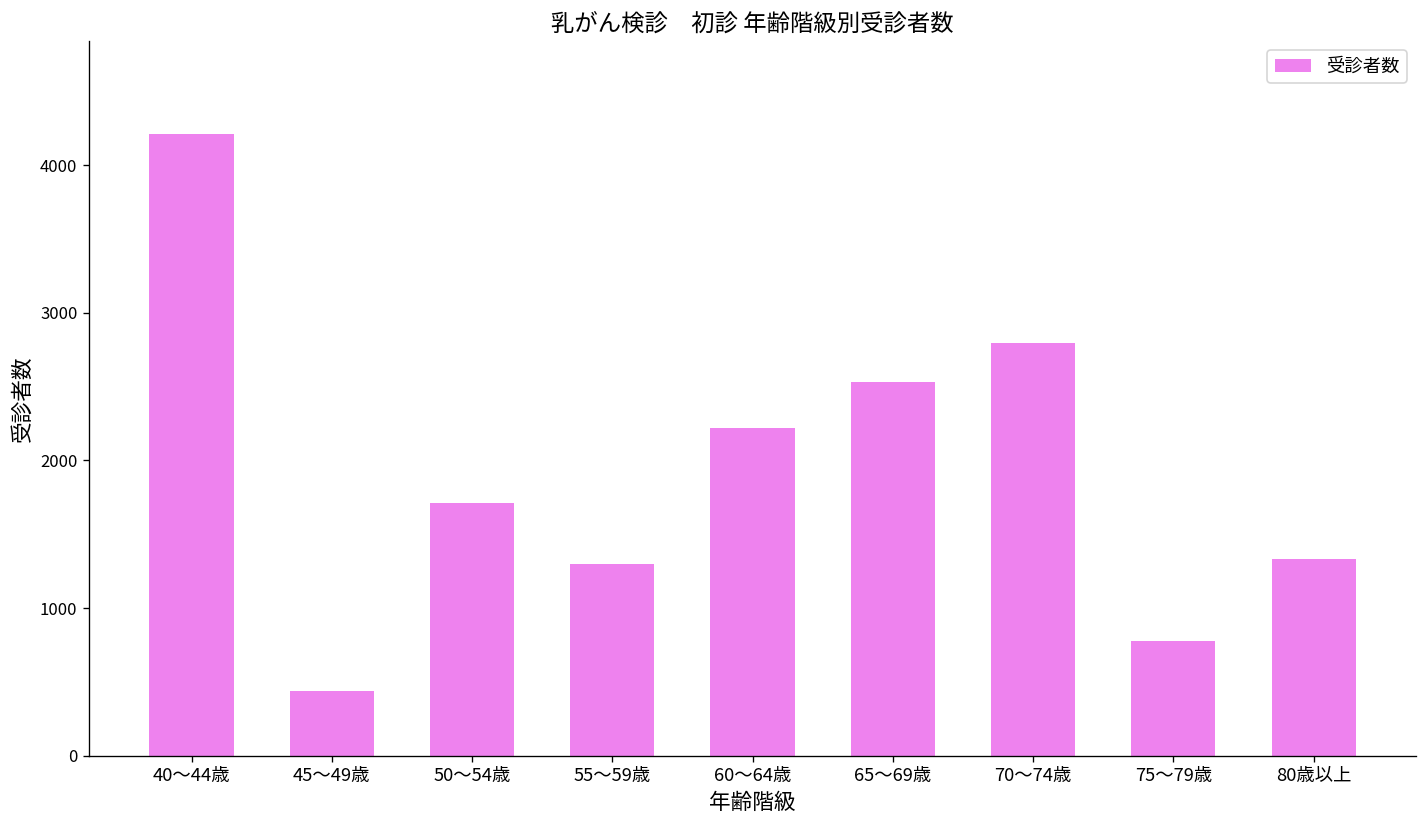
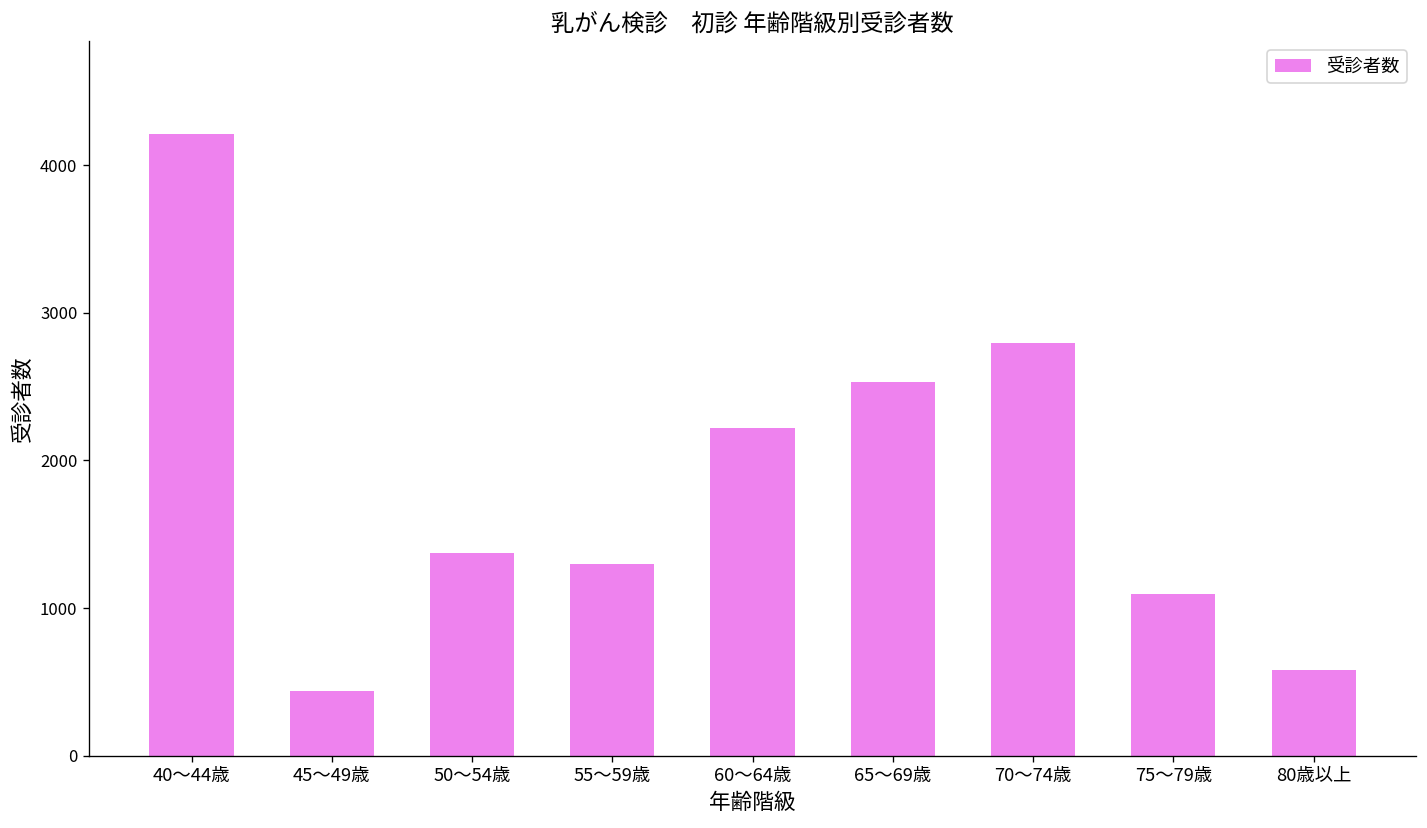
  {
    "40～44歳": 4210,
    "45～49歳": 440,
-   "50～54歳": 1710,
+   "50～54歳": 1380,
    "55～59歳": 1300,
    "60～64歳": 2220,
    "65～69歳": 2530,
    "70～74歳": 2800,
-   "75～79歳": 780,
-   "80歳以上": 1330
+   "75～79歳": 1100,
+   "80歳以上": 580
  }
